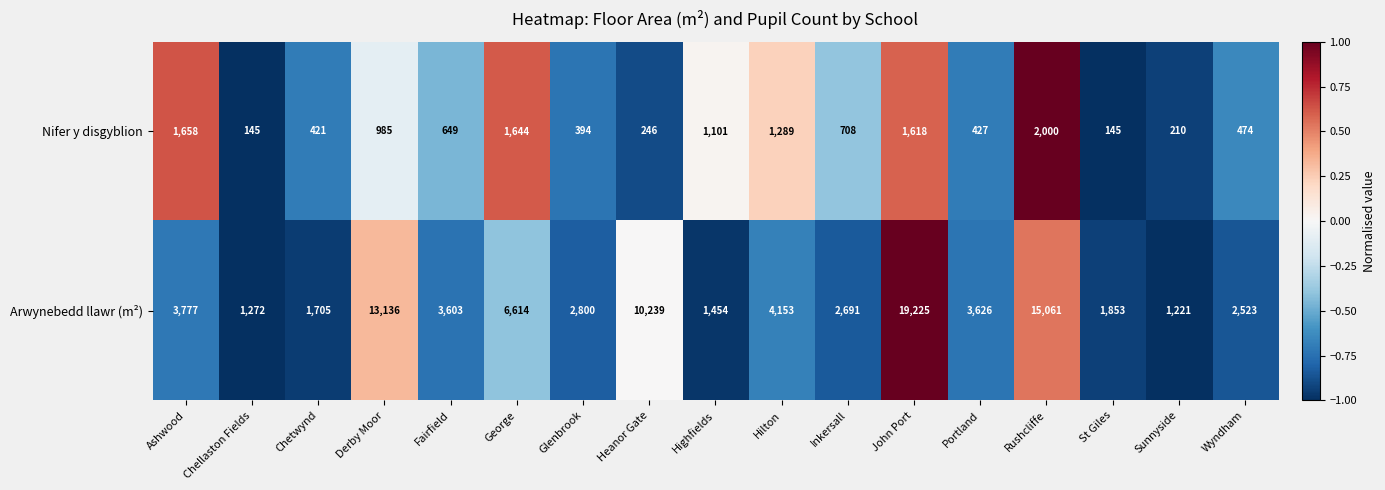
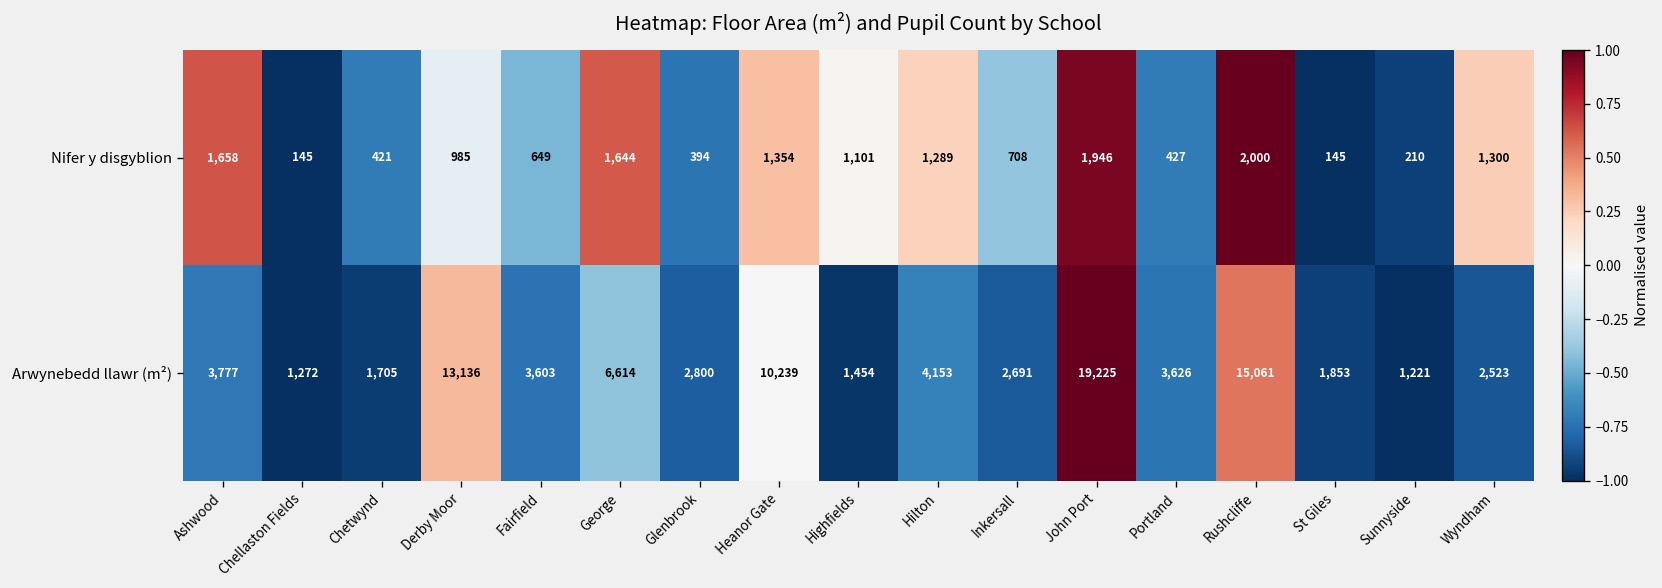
  {
    "Nifer y disgyblion": {
      "Ashwood": "1,658",
      "Chellaston Fields": "145",
      "Chetwynd": "421",
      "Derby Moor": "985",
      "Fairfield": "649",
      "George": "1,644",
      "Glenbrook": "394",
-     "Heanor Gate": "246",
+     "Heanor Gate": "1,354",
      "Highfields": "1,101",
      "Hilton": "1,289",
      "Inkersall": "708",
-     "John Port": "1,618",
+     "John Port": "1,946",
      "Portland": "427",
      "Rushcliffe": "2,000",
      "St Giles": "145",
      "Sunnyside": "210",
-     "Wyndham": "474"
+     "Wyndham": "1,300"
    },
    "Arwynebedd llawr (m²)": {
      "Ashwood": "3,777",
      "Chellaston Fields": "1,272",
      "Chetwynd": "1,705",
      "Derby Moor": "13,136",
      "Fairfield": "3,603",
      "George": "6,614",
      "Glenbrook": "2,800",
      "Heanor Gate": "10,239",
      "Highfields": "1,454",
      "Hilton": "4,153",
      "Inkersall": "2,691",
      "John Port": "19,225",
      "Portland": "3,626",
      "Rushcliffe": "15,061",
      "St Giles": "1,853",
      "Sunnyside": "1,221",
      "Wyndham": "2,523"
    }
  }
